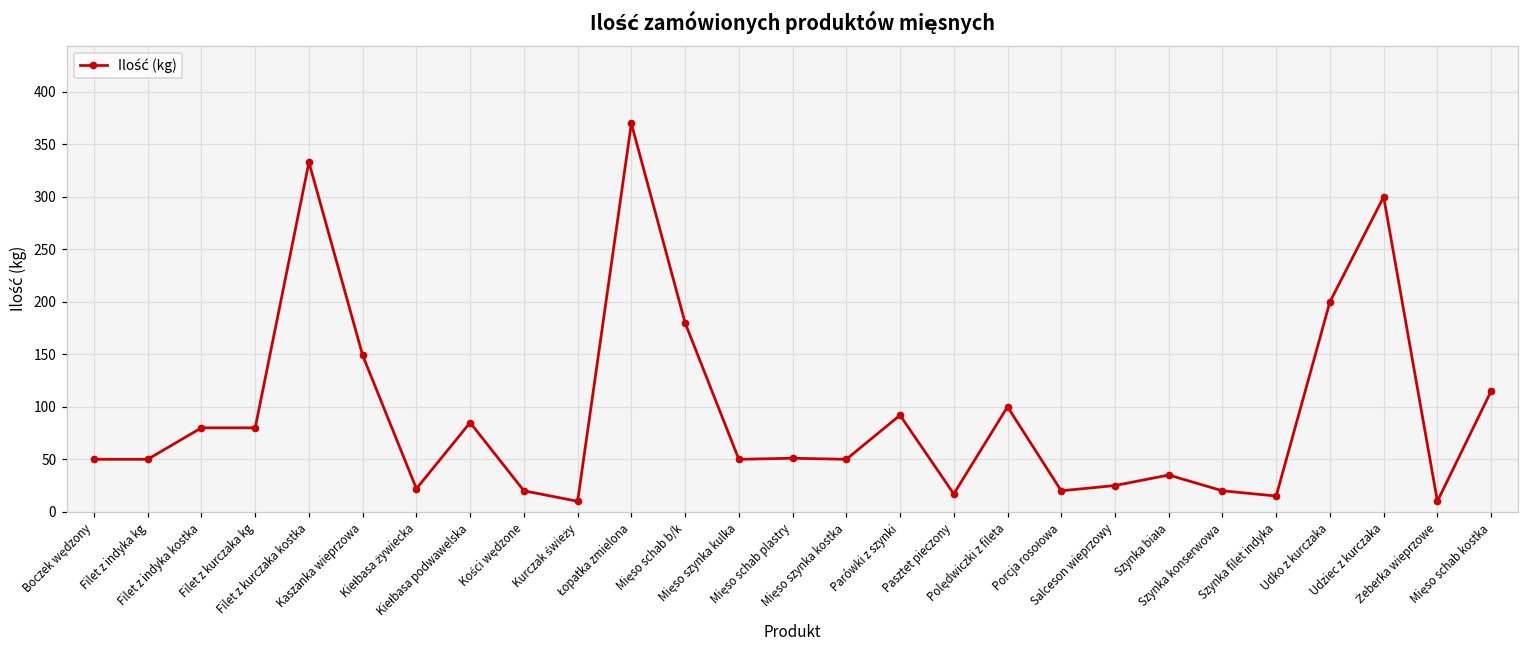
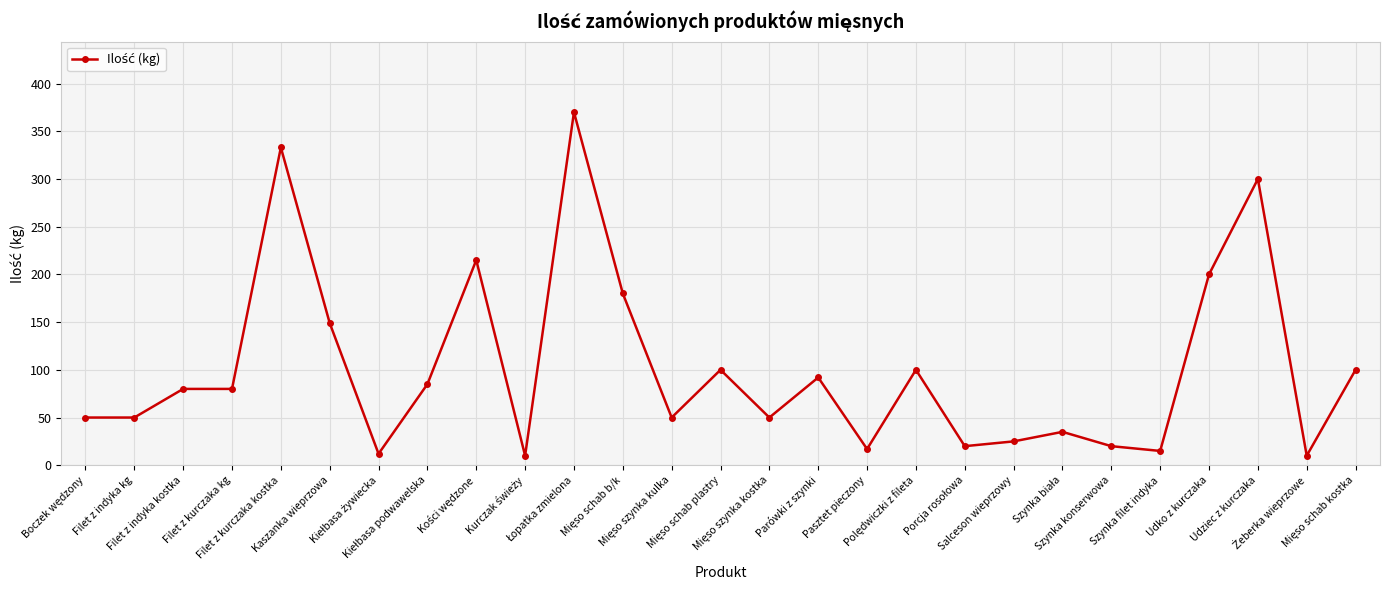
  {
    "Boczek wędzony": 50,
    "Filet z indyka kg": 50,
    "Filet z indyka kostka": 80,
    "Filet z kurczaka kg": 80,
    "Filet z kurczaka kostka": 330,
    "Kaszanka wieprzowa": 150,
-   "Kiełbasa żywiecka": 20,
+   "Kiełbasa żywiecka": 10,
    "Kiełbasa podwawelska": 90,
-   "Kości wędzone": 20,
+   "Kości wędzone": 220,
    "Kurczak świeży": 10,
    "Łopatka zmielona": 370,
    "Mięso schab b/k": 180,
    "Mięso szynka kulka": 50,
-   "Mięso schab plastry": 50,
+   "Mięso schab plastry": 100,
    "Mięso szynka kostka": 50,
    "Parówki z szynki": 90,
    "Pasztet pieczony": 20,
    "Polędwiczki z fileta": 100,
    "Porcja rosołowa": 20,
    "Salceson wieprzowy": 30,
    "Szynka biała": 40,
    "Szynka konserwowa": 20,
    "Szynka filet indyka": 20,
    "Udko z kurczaka": 200,
    "Udziec z kurczaka": 300,
    "Żeberka wieprzowe": 10,
-   "Mięso schab kostka": 120
+   "Mięso schab kostka": 100
  }
